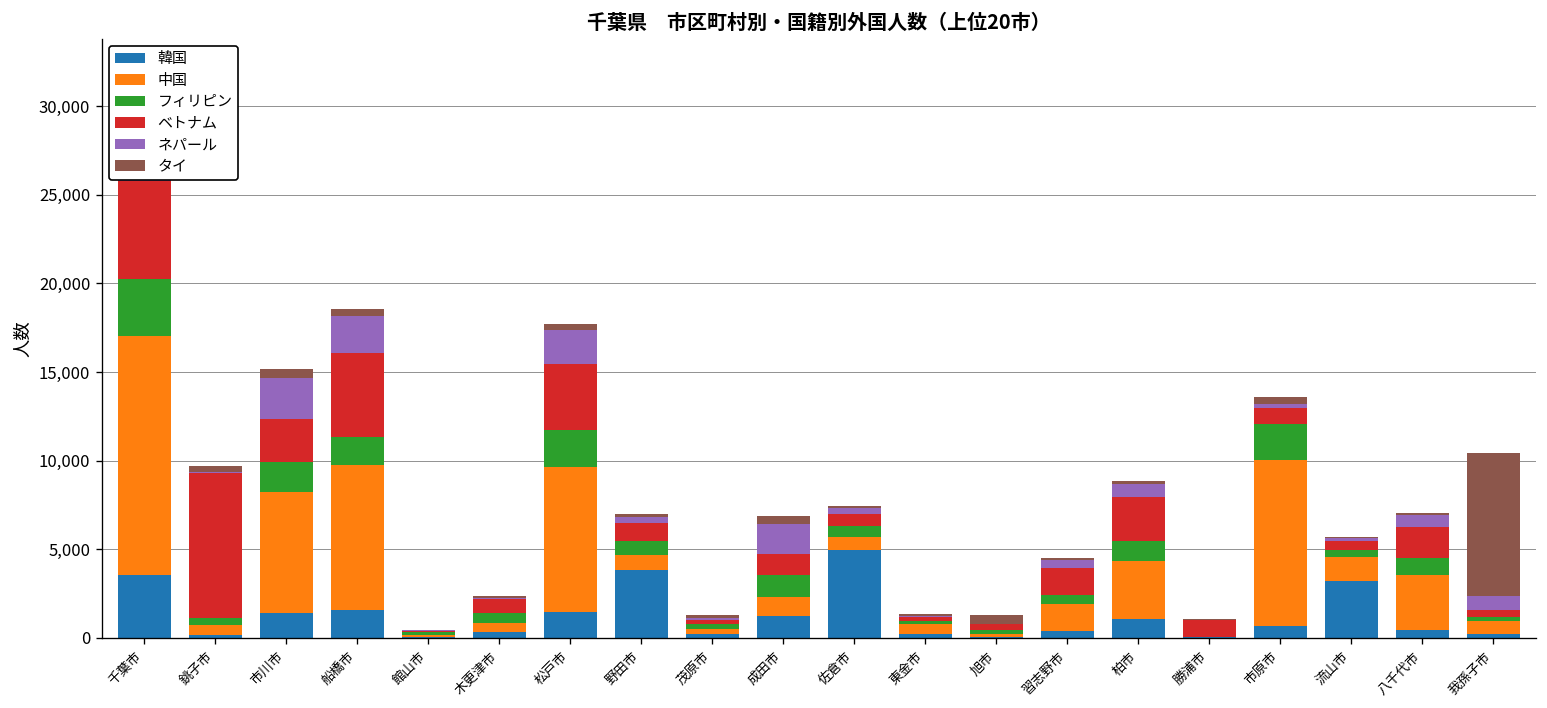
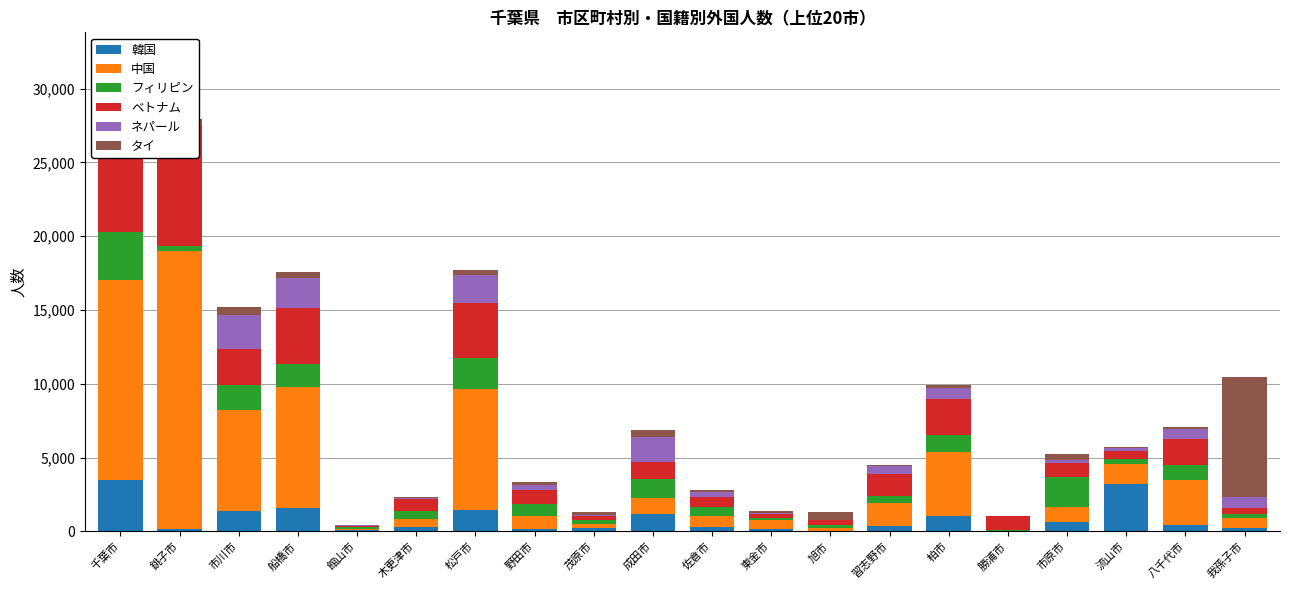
  {
    "韓国": {
      "千葉市": "3,500",
      "市川市": "1,400",
      "船橋市": "1,600",
      "木更津市": "300",
      "松戸市": "1,500",
-     "野田市": "3,800",
+     "野田市": "200",
      "茂原市": "200",
      "成田市": "1,200",
-     "佐倉市": "4,900",
+     "佐倉市": "300",
      "東金市": "200",
      "習志野市": "400",
      "柏市": "1,100",
      "市原市": "700",
      "流山市": "3,200",
      "八千代市": "500",
      "我孫子市": "200"
    },
    "中国": {
      "千葉市": "13,500",
-     "銚子市": "600",
+     "銚子市": "18,800",
      "市川市": "6,800",
      "船橋市": "8,200",
      "木更津市": "500",
      "松戸市": "8,200",
      "野田市": "800",
      "茂原市": "300",
      "成田市": "1,100",
      "佐倉市": "800",
      "東金市": "600",
      "旭市": "200",
      "習志野市": "1,500",
-     "柏市": "3,300",
-     "市原市": "9,400",
+     "柏市": "4,300",
+     "市原市": "1,000",
      "流山市": "1,400",
      "八千代市": "3,100",
      "我孫子市": "700"
    },
    "フィリピン": {
      "千葉市": "3,200",
      "銚子市": "400",
      "市川市": "1,700",
      "船橋市": "1,600",
      "木更津市": "600",
      "松戸市": "2,100",
      "野田市": "800",
      "茂原市": "300",
      "成田市": "1,200",
      "佐倉市": "600",
      "旭市": "200",
      "習志野市": "500",
      "柏市": "1,200",
      "市原市": "2,000",
      "流山市": "400",
      "八千代市": "1,000",
      "我孫子市": "200"
    },
    "ベトナム": {
      "市川市": "2,400",
-     "船橋市": "4,700",
+     "船橋市": "3,800",
      "木更津市": "800",
      "松戸市": "3,700",
      "野田市": "1,000",
      "茂原市": "200",
      "成田市": "1,200",
      "佐倉市": "700",
      "東金市": "300",
      "旭市": "300",
      "習志野市": "1,500",
      "柏市": "2,400",
      "勝浦市": "1,000",
      "市原市": "900",
      "流山市": "500",
      "八千代市": "1,800",
      "我孫子市": "400"
    },
    "ネパール": {
      "市川市": "2,300",
      "船橋市": "2,100",
      "松戸市": "1,900",
      "野田市": "400",
      "成田市": "1,700",
      "佐倉市": "400",
      "習志野市": "500",
      "柏市": "700",
      "市原市": "300",
      "流山市": "200",
      "八千代市": "700",
      "我孫子市": "800"
    },
    "タイ": {
      "市川市": "500",
      "船橋市": "400",
      "松戸市": "400",
      "野田市": "200",
      "茂原市": "200",
      "成田市": "500",
      "旭市": "500",
      "柏市": "200",
      "市原市": "400",
      "我孫子市": "8,100"
    }
  }
